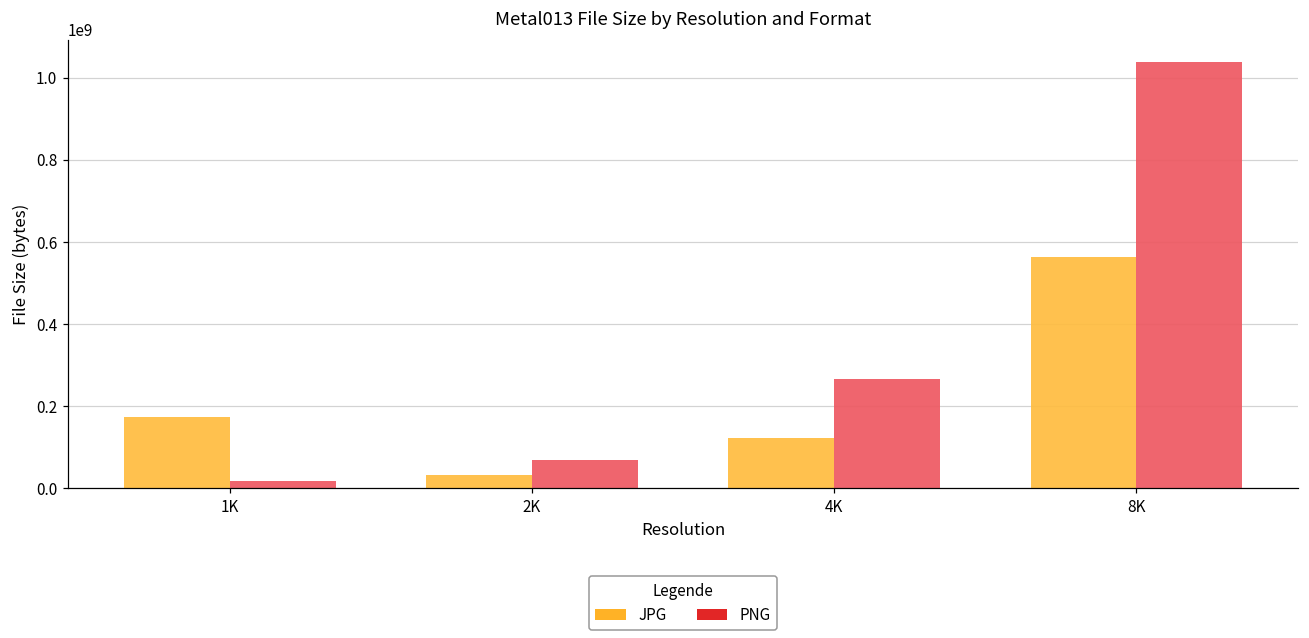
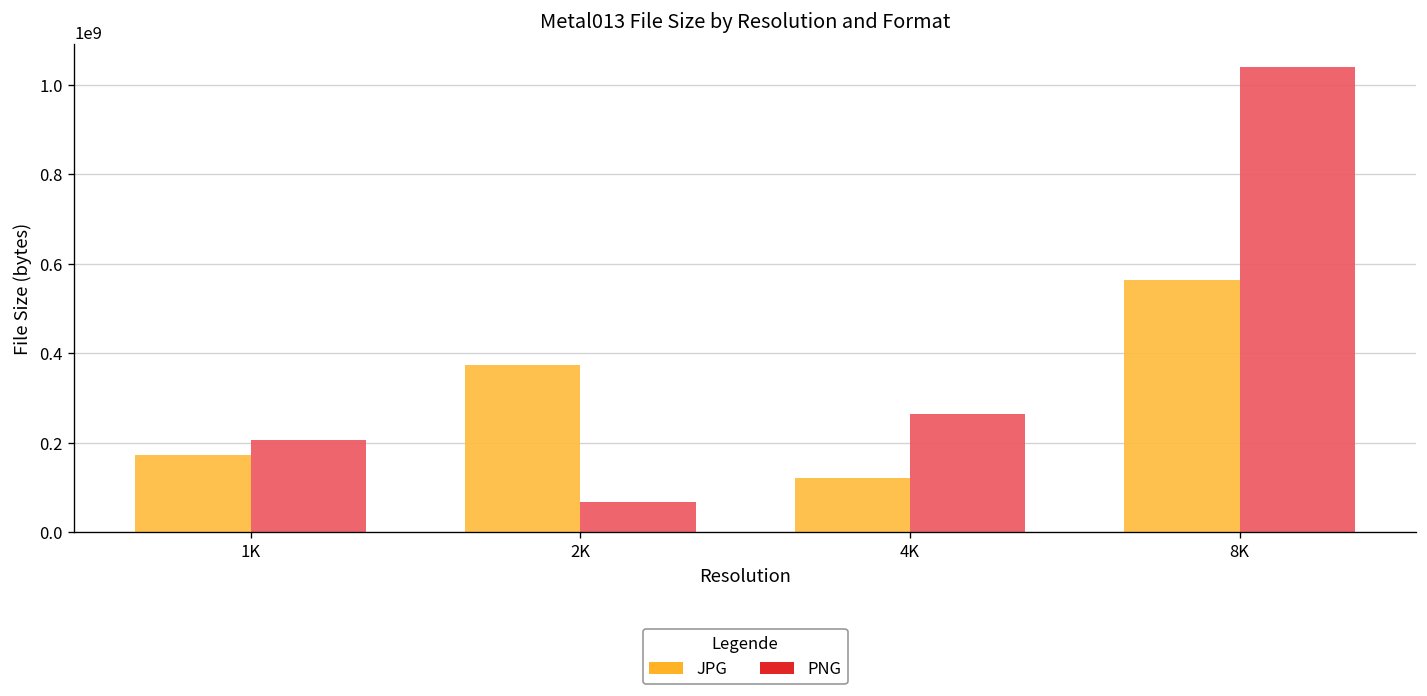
  {
    "JPG": {
      "1K": 170000000,
-     "2K": 30000000,
+     "2K": 370000000,
      "4K": 120000000,
      "8K": 560000000
    },
    "PNG": {
-     "1K": 20000000,
+     "1K": 210000000,
      "2K": 70000000,
      "4K": 270000000,
      "8K": 1040000000
    }
  }
